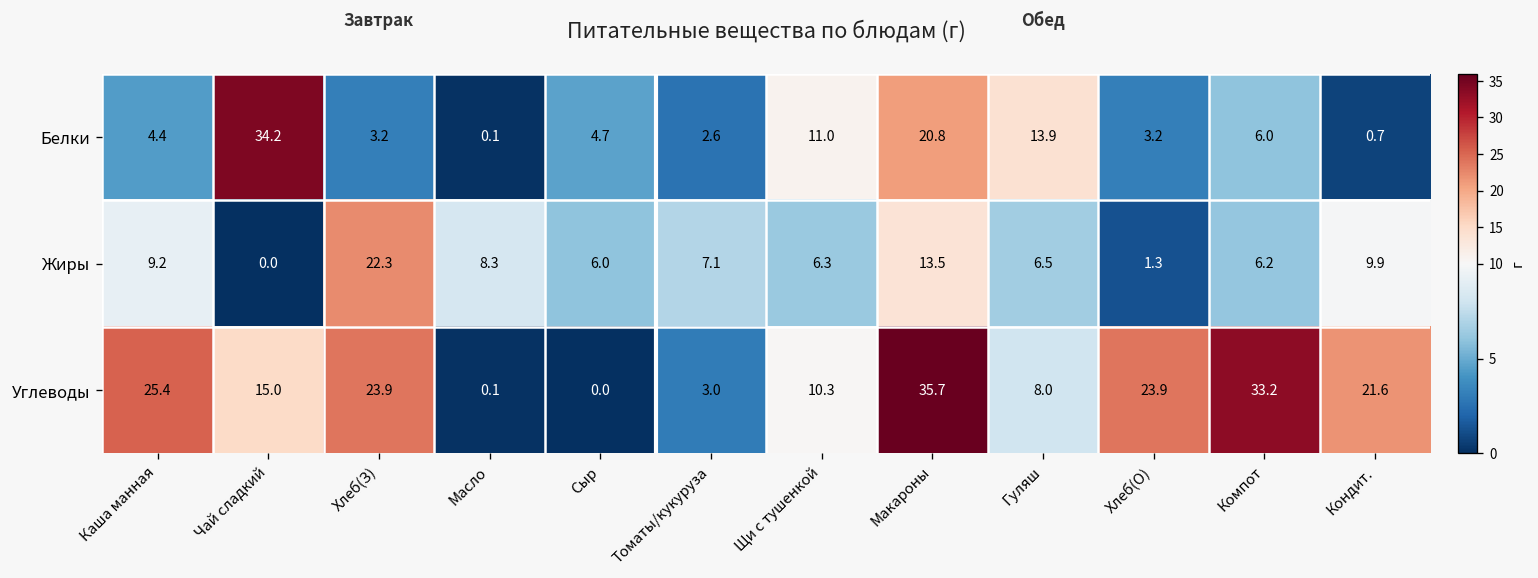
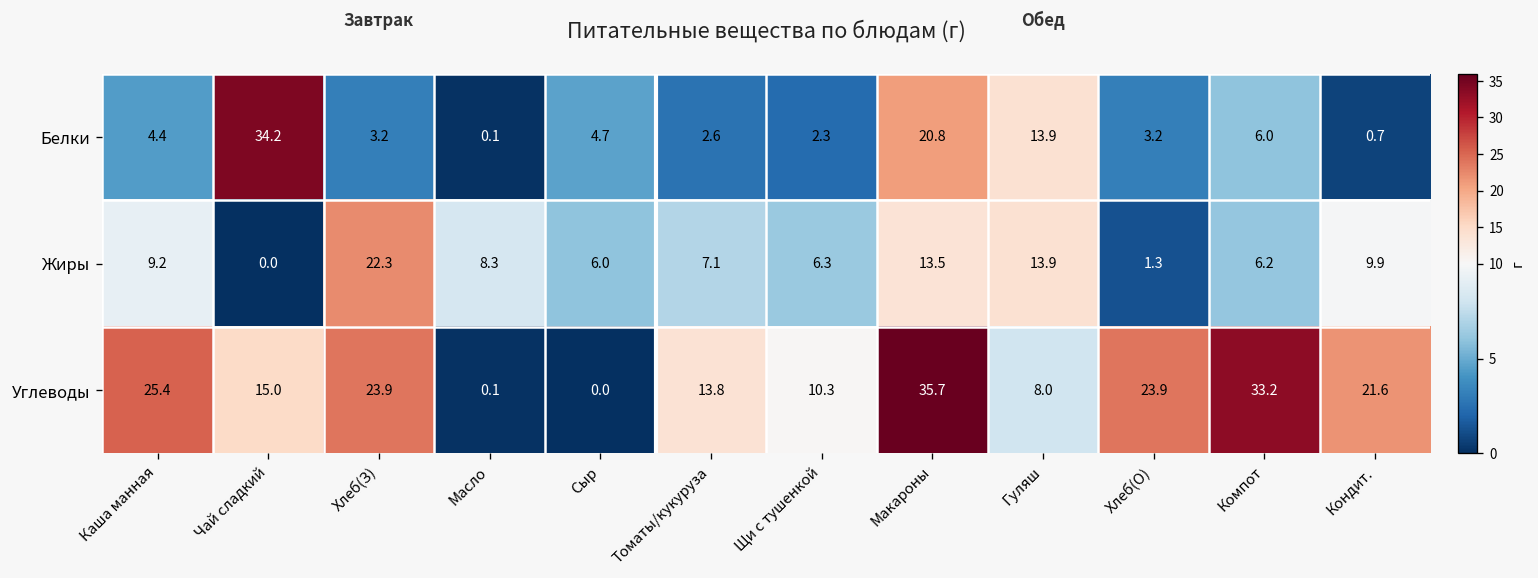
  {
    "Белки": {
      "Каша манная": 4.4,
      "Чай сладкий": 34.2,
      "Хлеб(З)": 3.2,
      "Масло": 0.1,
      "Сыр": 4.7,
      "Томаты/кукуруза": 2.6,
-     "Щи с тушенкой": 11.0,
+     "Щи с тушенкой": 2.3,
      "Макароны": 20.8,
      "Гуляш": 13.9,
      "Хлеб(О)": 3.2,
      "Компот": 6.0,
      "Кондит.": 0.7
    },
    "Жиры": {
      "Каша манная": 9.2,
      "Чай сладкий": 0.0,
      "Хлеб(З)": 22.3,
      "Масло": 8.3,
      "Сыр": 6.0,
      "Томаты/кукуруза": 7.1,
      "Щи с тушенкой": 6.3,
      "Макароны": 13.5,
-     "Гуляш": 6.5,
+     "Гуляш": 13.9,
      "Хлеб(О)": 1.3,
      "Компот": 6.2,
      "Кондит.": 9.9
    },
    "Углеводы": {
      "Каша манная": 25.4,
      "Чай сладкий": 15.0,
      "Хлеб(З)": 23.9,
      "Масло": 0.1,
      "Сыр": 0.0,
-     "Томаты/кукуруза": 3.0,
+     "Томаты/кукуруза": 13.8,
      "Щи с тушенкой": 10.3,
      "Макароны": 35.7,
      "Гуляш": 8.0,
      "Хлеб(О)": 23.9,
      "Компот": 33.2,
      "Кондит.": 21.6
    }
  }
